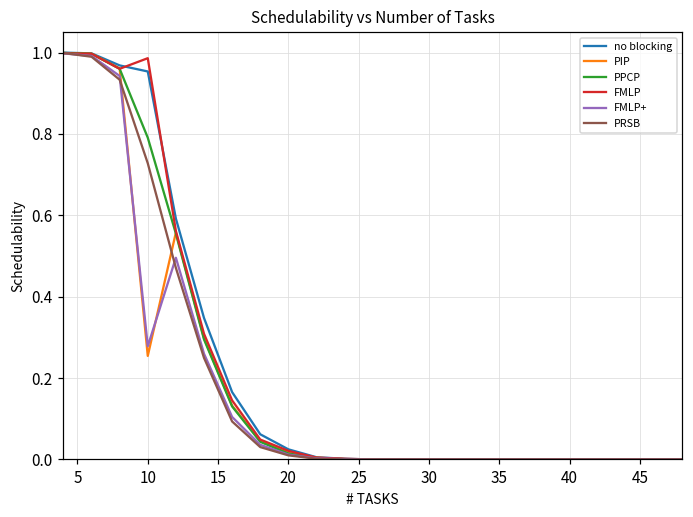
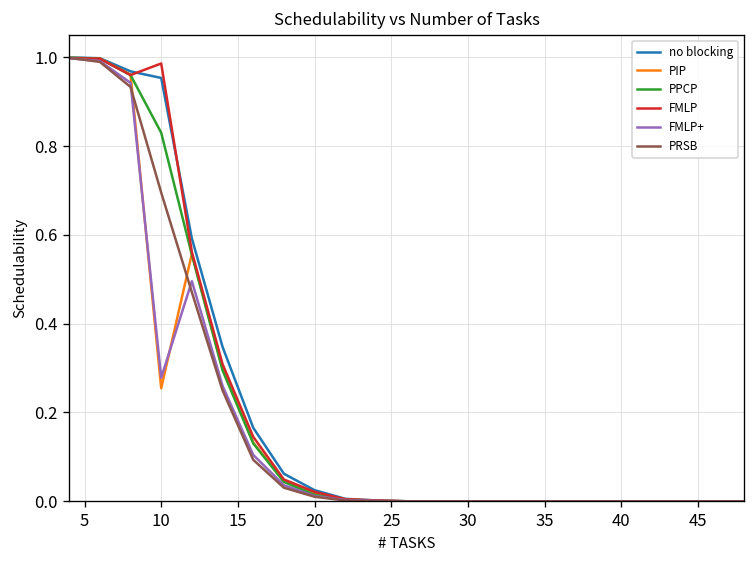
  {
    "no blocking": {
      "10": 0.95
    },
    "PIP": {
      "10": 0.25
    },
    "PPCP": {
-     "10": 0.79
+     "10": 0.83
    },
    "FMLP": {
      "10": 0.99
    },
    "FMLP+": {
      "10": 0.28
    },
    "PRSB": {
-     "10": 0.73
+     "10": 0.70
    }
  }
